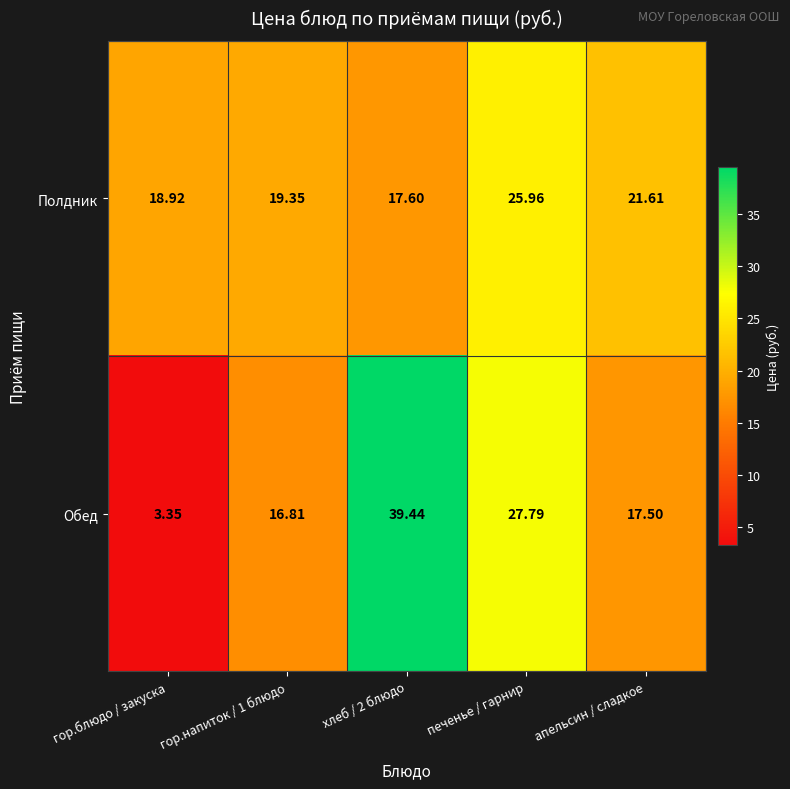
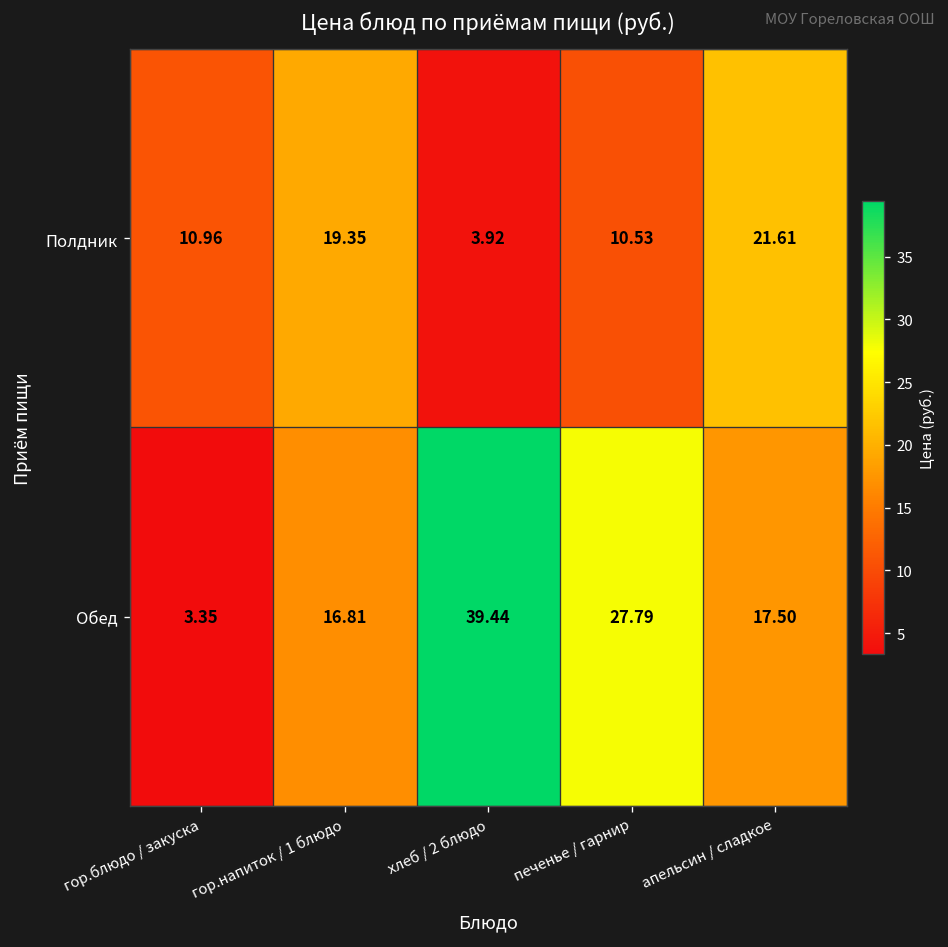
  {
    "Полдник": {
-     "гор.блюдо / закуска": 18.92,
+     "гор.блюдо / закуска": 10.96,
      "гор.напиток / 1 блюдо": 19.35,
-     "хлеб / 2 блюдо": 17.60,
-     "печенье / гарнир": 25.96,
+     "хлеб / 2 блюдо": 3.92,
+     "печенье / гарнир": 10.53,
      "апельсин / сладкое": 21.61
    },
    "Обед": {
      "гор.блюдо / закуска": 3.35,
      "гор.напиток / 1 блюдо": 16.81,
      "хлеб / 2 блюдо": 39.44,
      "печенье / гарнир": 27.79,
      "апельсин / сладкое": 17.50
    }
  }
